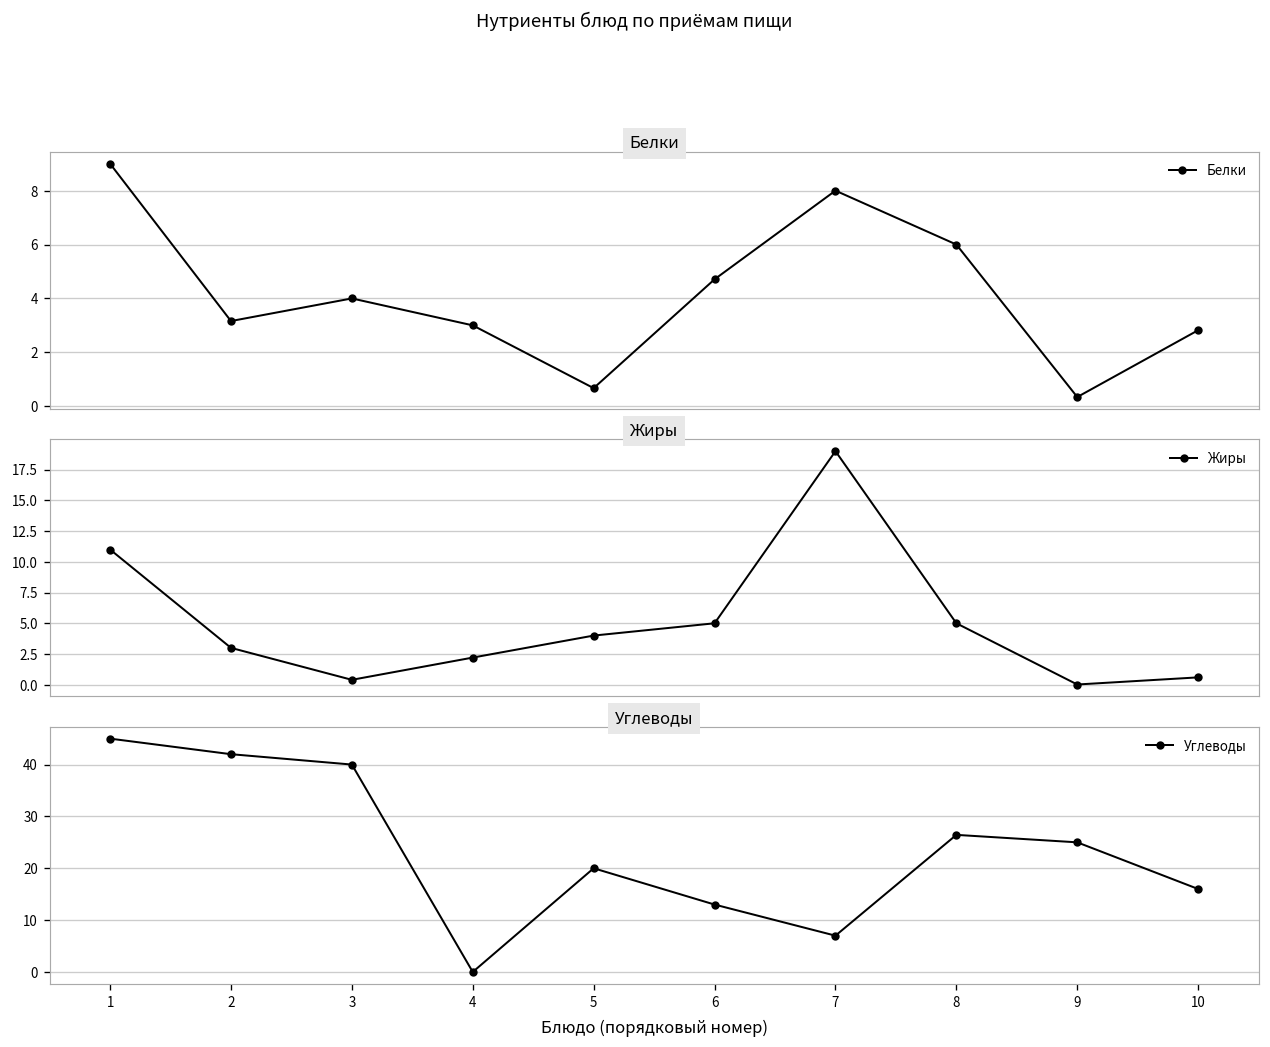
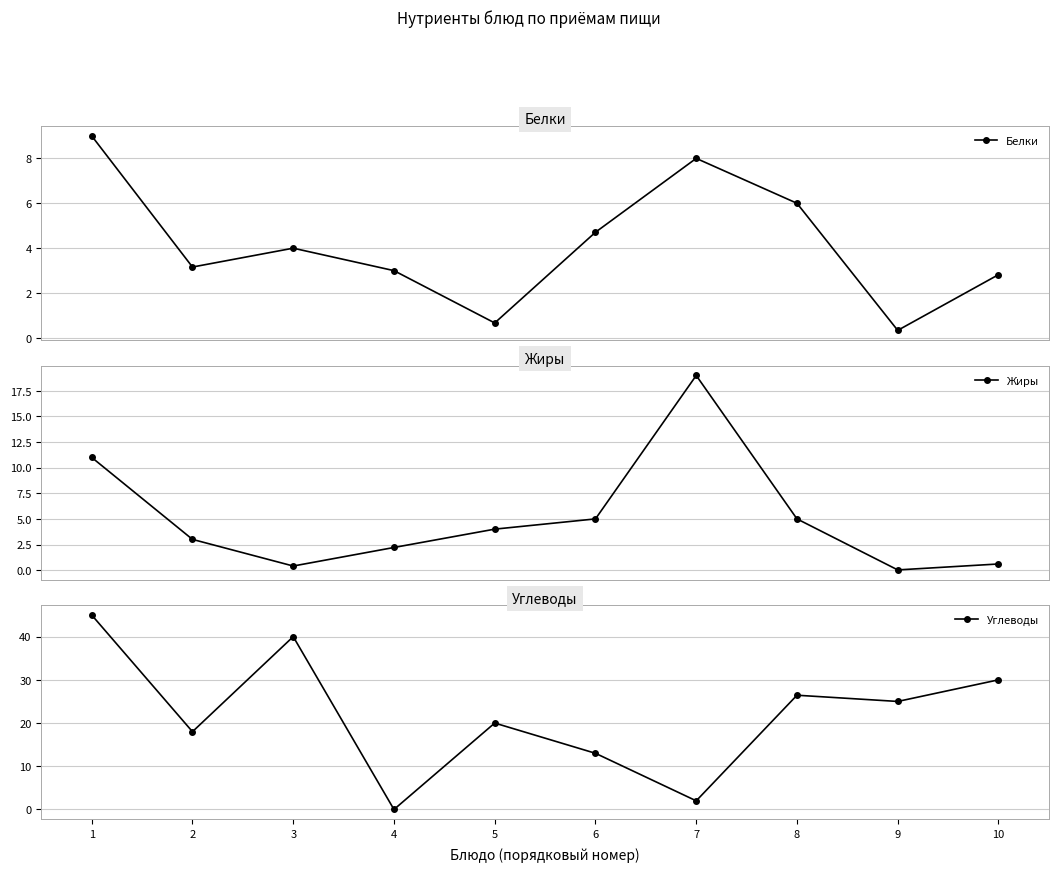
  {
    "Углеводы": {
      "1": 45,
-     "2": 42,
+     "2": 18,
      "3": 40,
      "4": 0,
      "5": 20,
      "6": 13,
-     "7": 7,
+     "7": 2,
      "8": 26,
      "9": 25,
-     "10": 16
+     "10": 30
    }
  }
